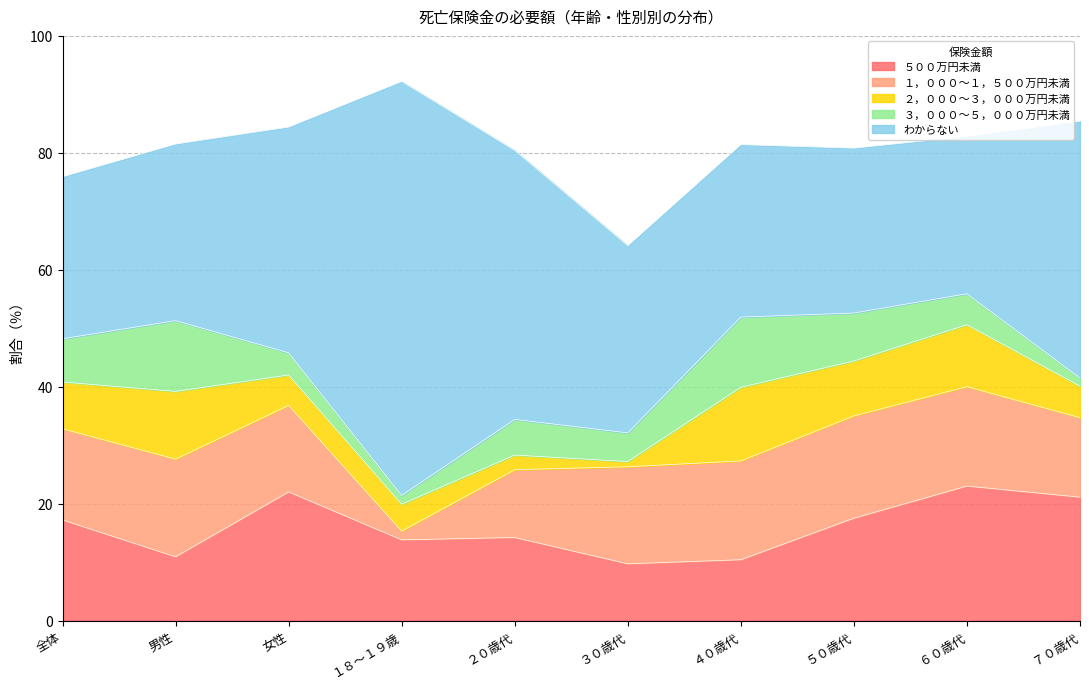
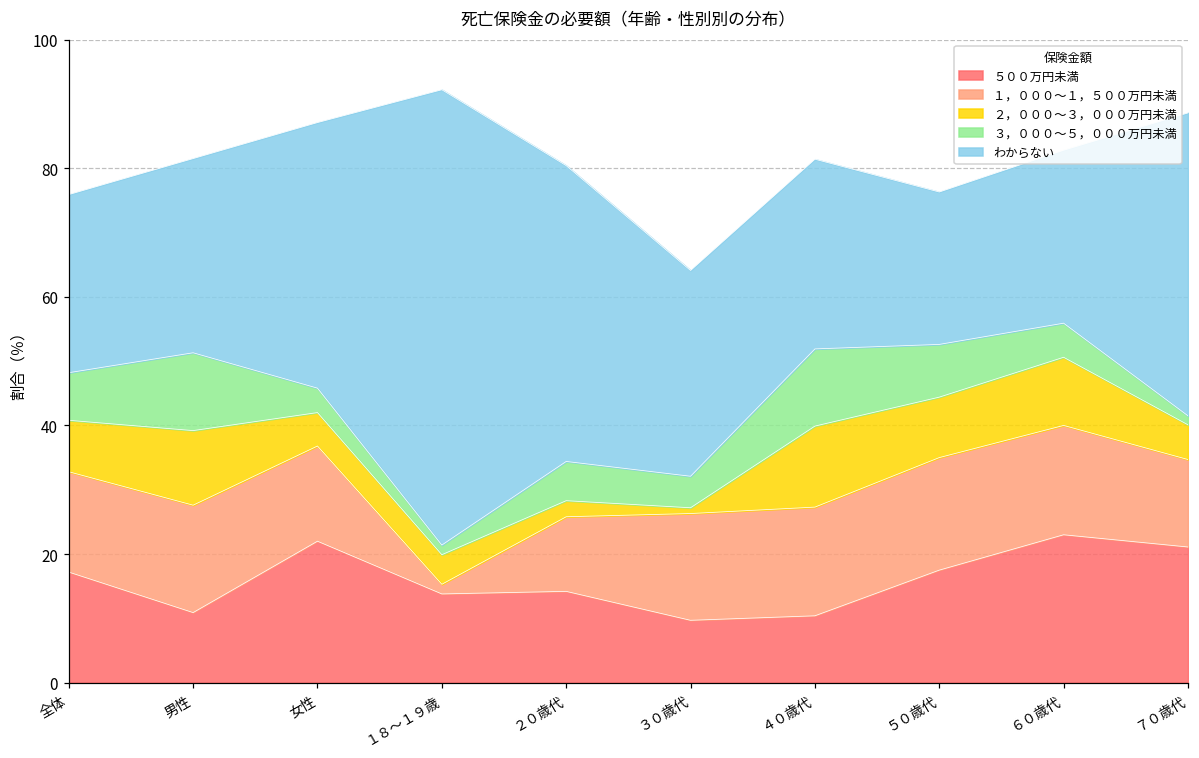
  {
    "２，０００～３，０００万円未満": {
      "全体": 8,
      "男性": 12,
      "女性": 5,
      "１８～１９歳": 5,
      "２０歳代": 3,
      "３０歳代": 1,
      "４０歳代": 13,
      "５０歳代": 9,
      "６０歳代": 11,
      "７０歳代": 5
    },
    "３，０００～５，０００万円未満": {
      "全体": 7,
      "男性": 12,
      "女性": 4,
      "１８～１９歳": 2,
      "２０歳代": 6,
      "３０歳代": 5,
      "４０歳代": 12,
      "５０歳代": 8,
      "６０歳代": 5,
      "７０歳代": 1
    },
    "わからない": {
      "全体": 28,
      "男性": 30,
-     "女性": 39,
+     "女性": 41,
      "１８～１９歳": 71,
      "２０歳代": 46,
      "３０歳代": 32,
      "４０歳代": 30,
-     "５０歳代": 28,
-     "７０歳代": 44
+     "５０歳代": 24,
+     "７０歳代": 47
    }
  }
